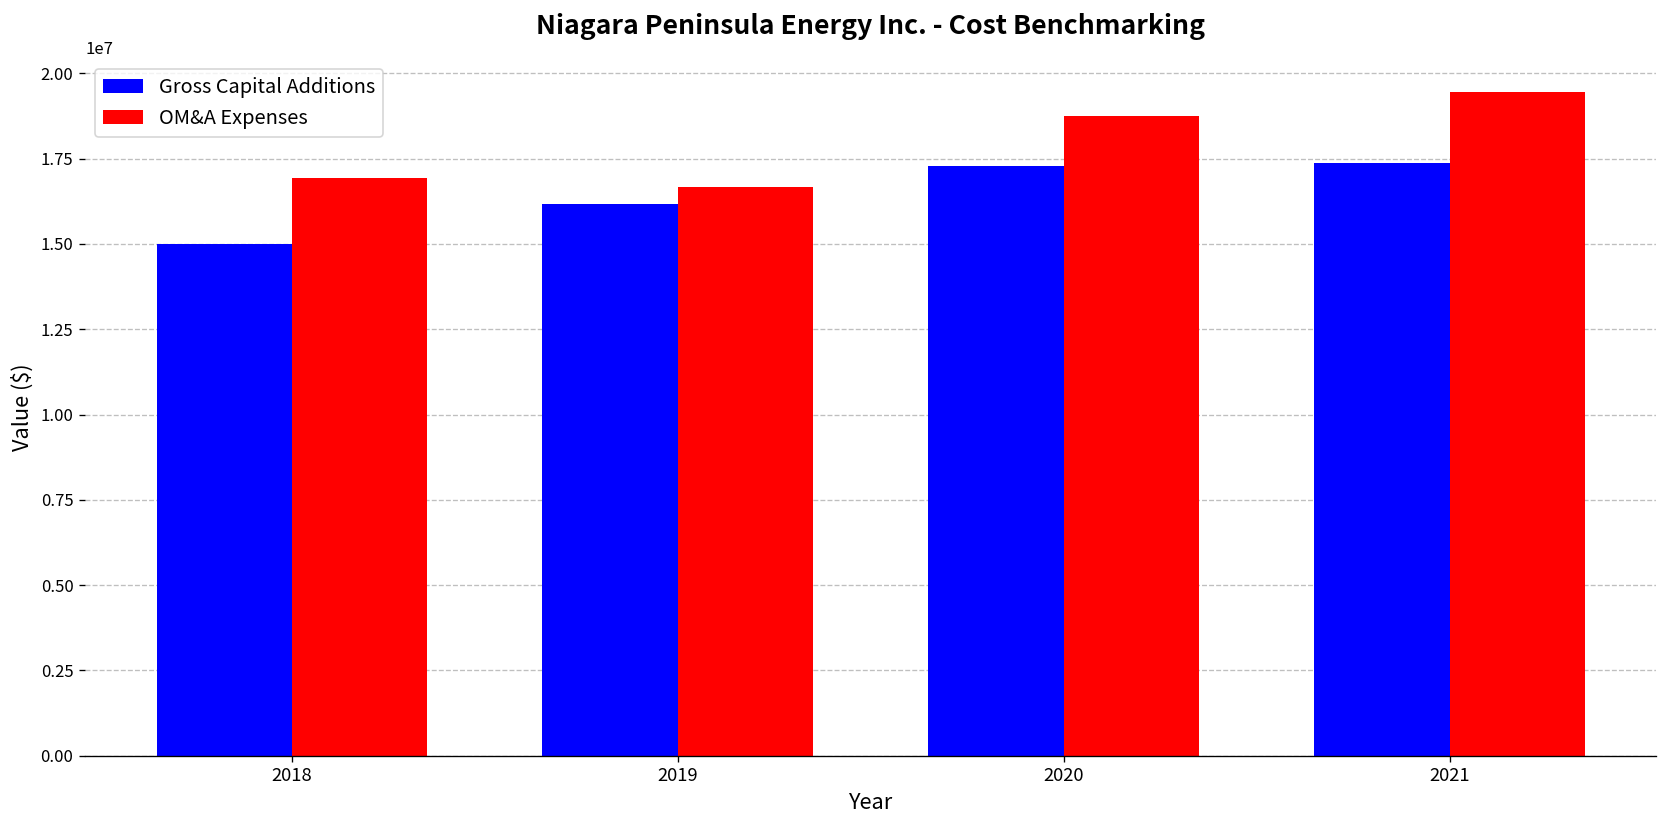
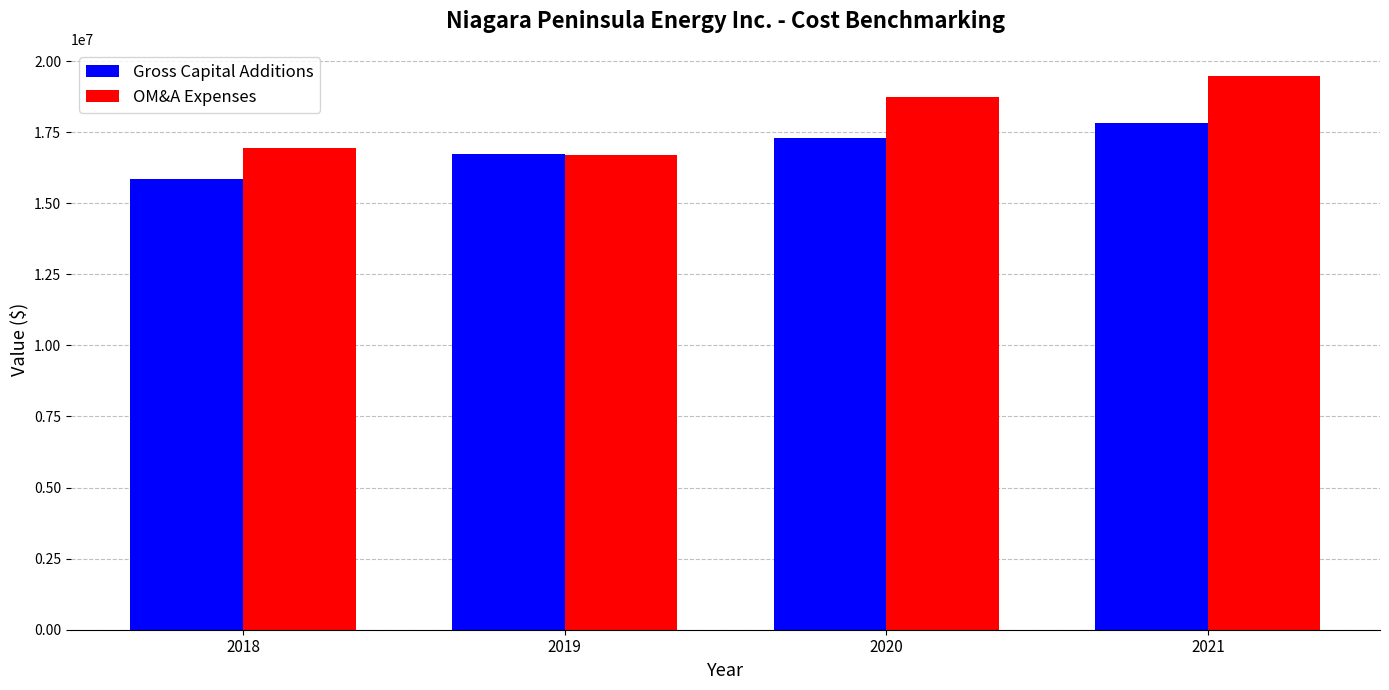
  {
    "Gross Capital Additions": {
-     "2018": 15000000,
-     "2019": 16200000,
+     "2018": 15900000,
+     "2019": 16700000,
      "2020": 17300000,
-     "2021": 17400000
+     "2021": 17800000
    },
    "OM&A Expenses": {
      "2018": 16900000,
      "2019": 16700000,
      "2020": 18800000,
      "2021": 19500000
    }
  }
